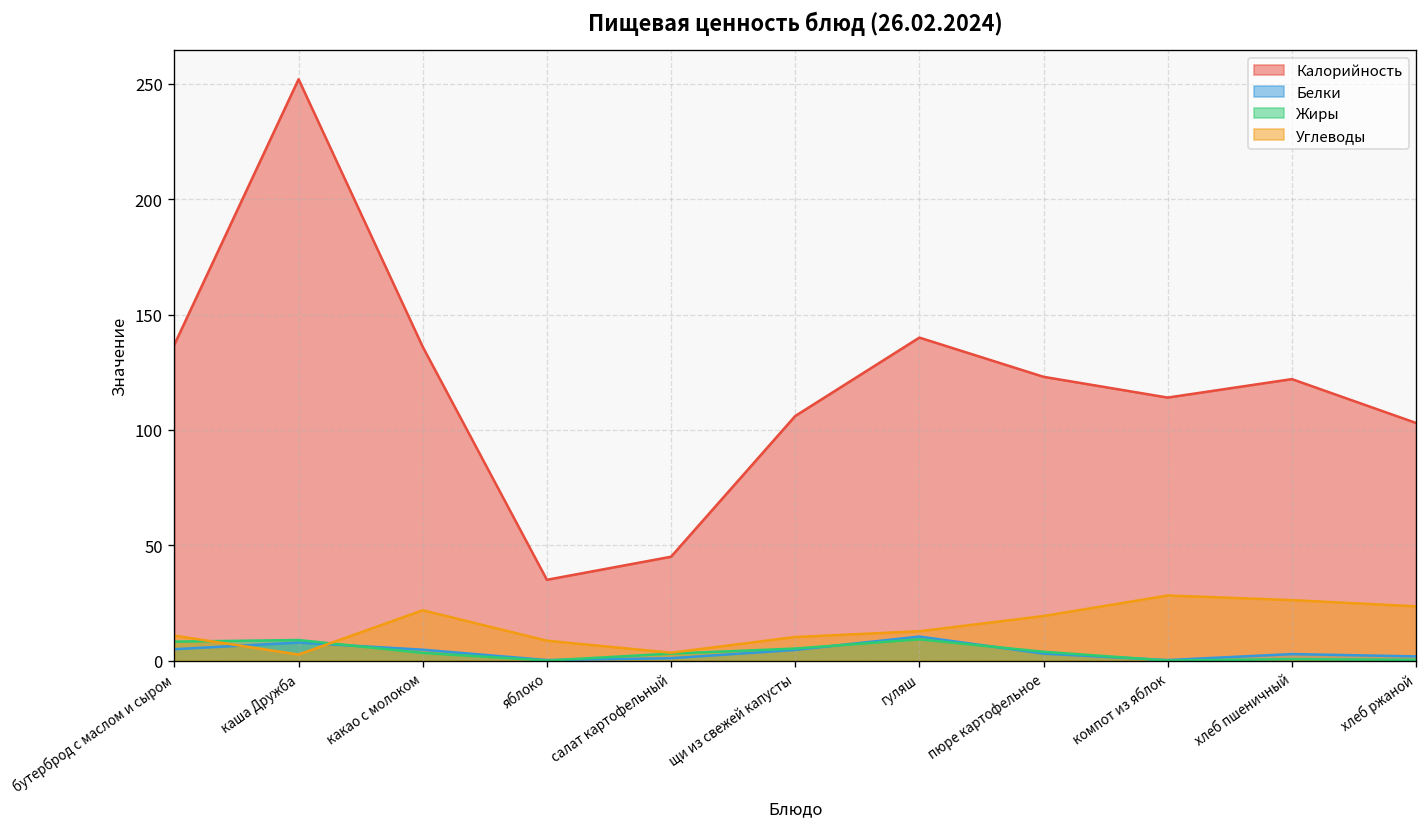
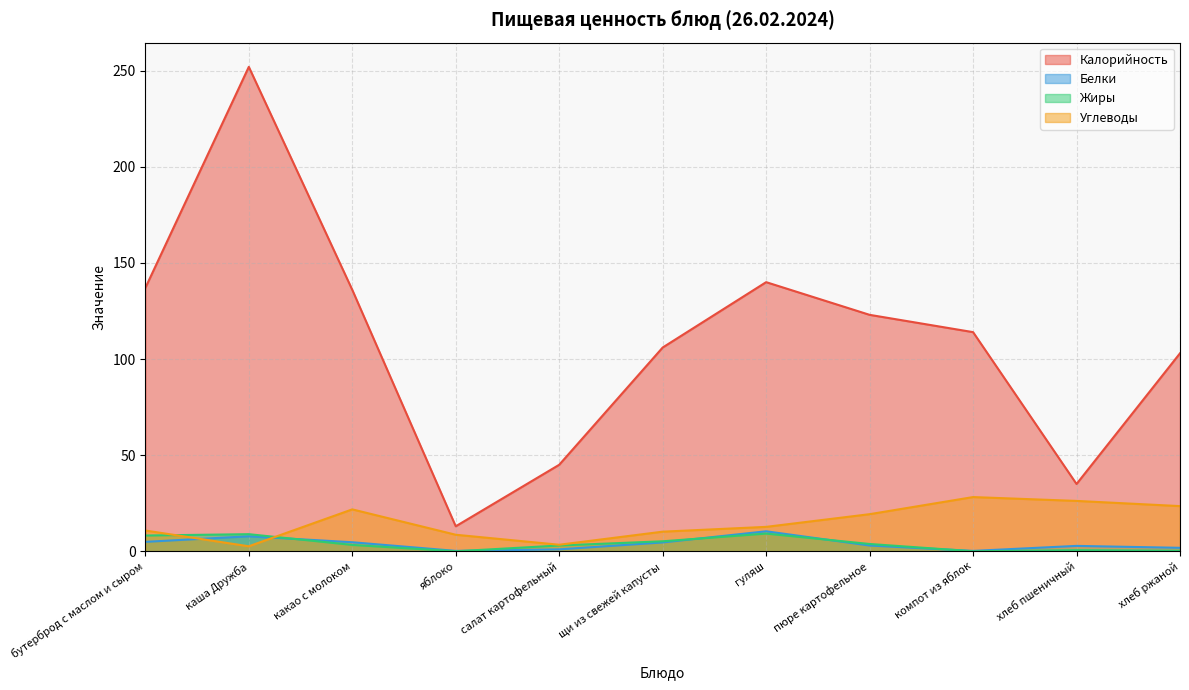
  {
    "Калорийность": {
      "бутерброд с маслом и сыром": 137,
      "каша Дружба": 252,
      "какао с молоком": 136,
-     "яблоко": 35,
+     "яблоко": 13,
      "салат картофельный": 45,
      "щи из свежей капусты": 106,
      "гуляш": 140,
      "пюре картофельное": 123,
      "компот из яблок": 114,
-     "хлеб пшеничный": 122,
+     "хлеб пшеничный": 35,
      "хлеб ржаной": 103
    },
    "Белки": {
      "бутерброд с маслом и сыром": 5,
      "какао с молоком": 5,
      "салат картофельный": 1,
      "хлеб пшеничный": 3,
      "хлеб ржаной": 2
    },
    "Жиры": {
      "бутерброд с маслом и сыром": 8,
      "какао с молоком": 3,
      "хлеб пшеничный": 1,
      "хлеб ржаной": 0
    },
    "Углеводы": {
      "бутерброд с маслом и сыром": 11,
      "каша Дружба": 3,
      "какао с молоком": 22,
      "яблоко": 9,
      "щи из свежей капусты": 10,
      "гуляш": 13,
      "пюре картофельное": 19,
      "компот из яблок": 28,
      "хлеб пшеничный": 26,
      "хлеб ржаной": 24
    }
  }
